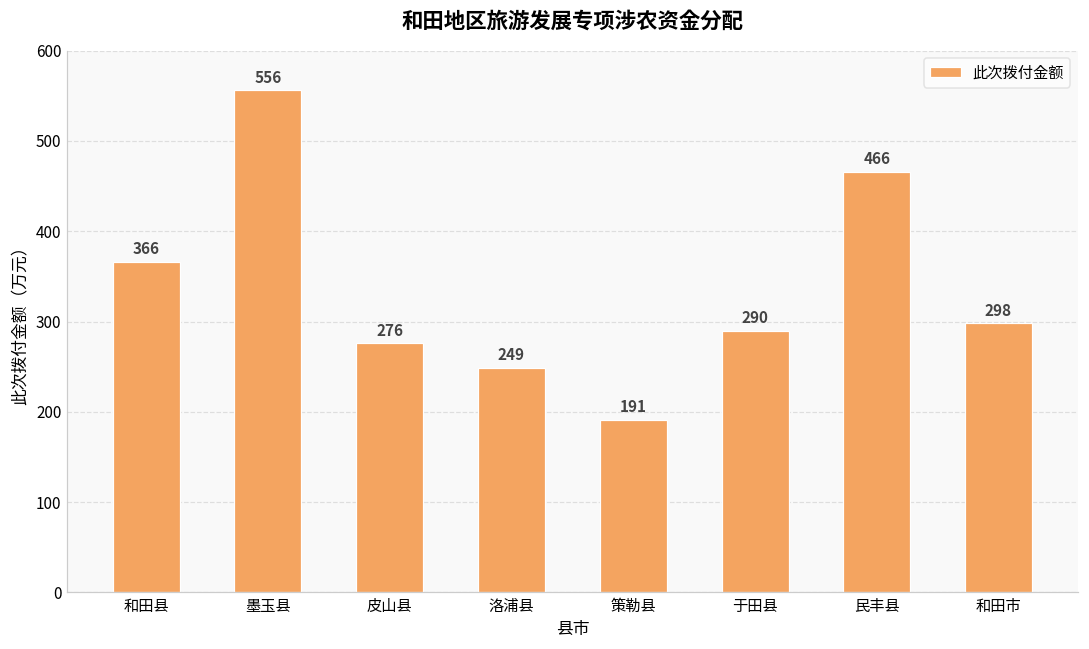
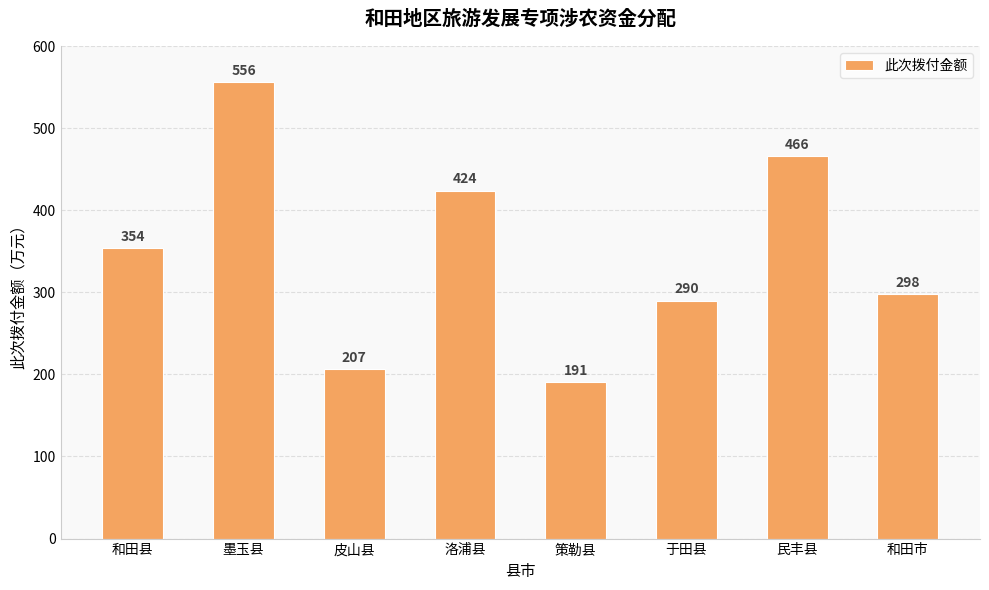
  {
-   "和田县": 366,
+   "和田县": 354,
    "墨玉县": 556,
-   "皮山县": 276,
-   "洛浦县": 249,
+   "皮山县": 207,
+   "洛浦县": 424,
    "策勒县": 191,
    "于田县": 290,
    "民丰县": 466,
    "和田市": 298
  }
